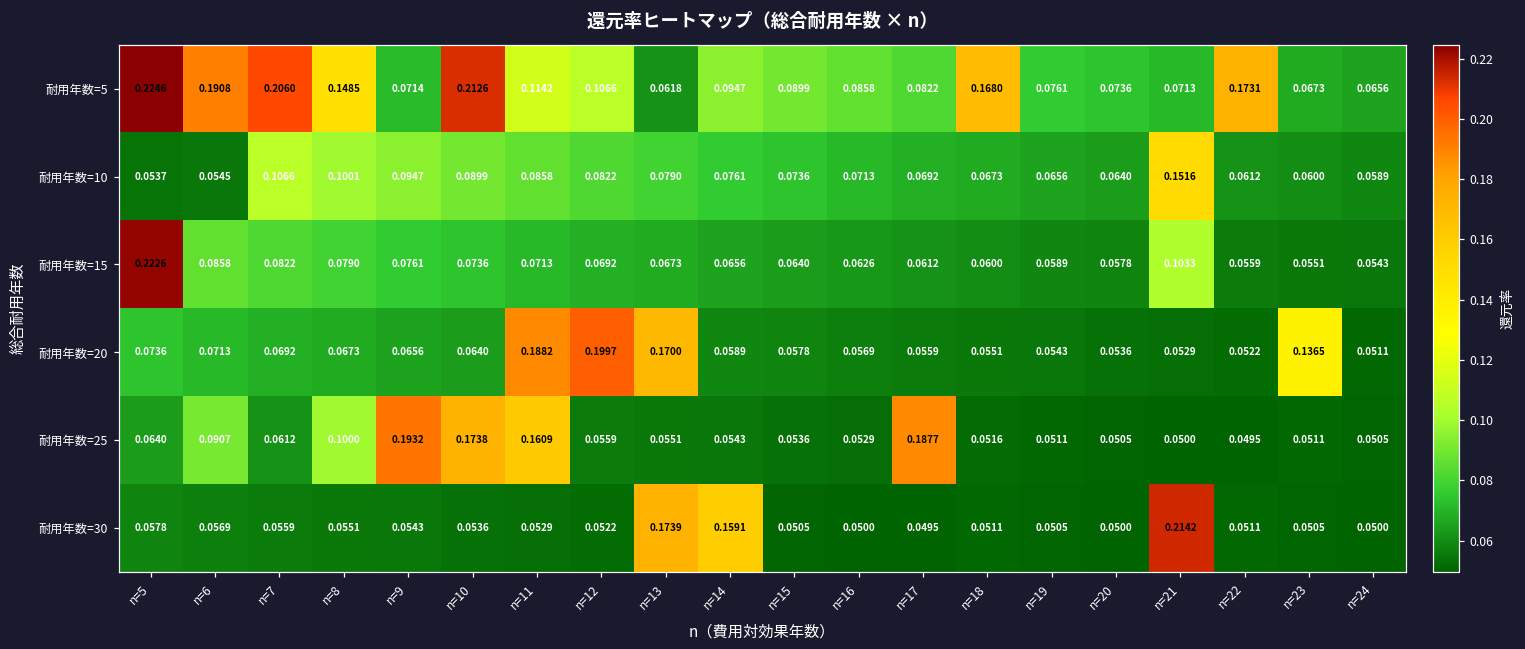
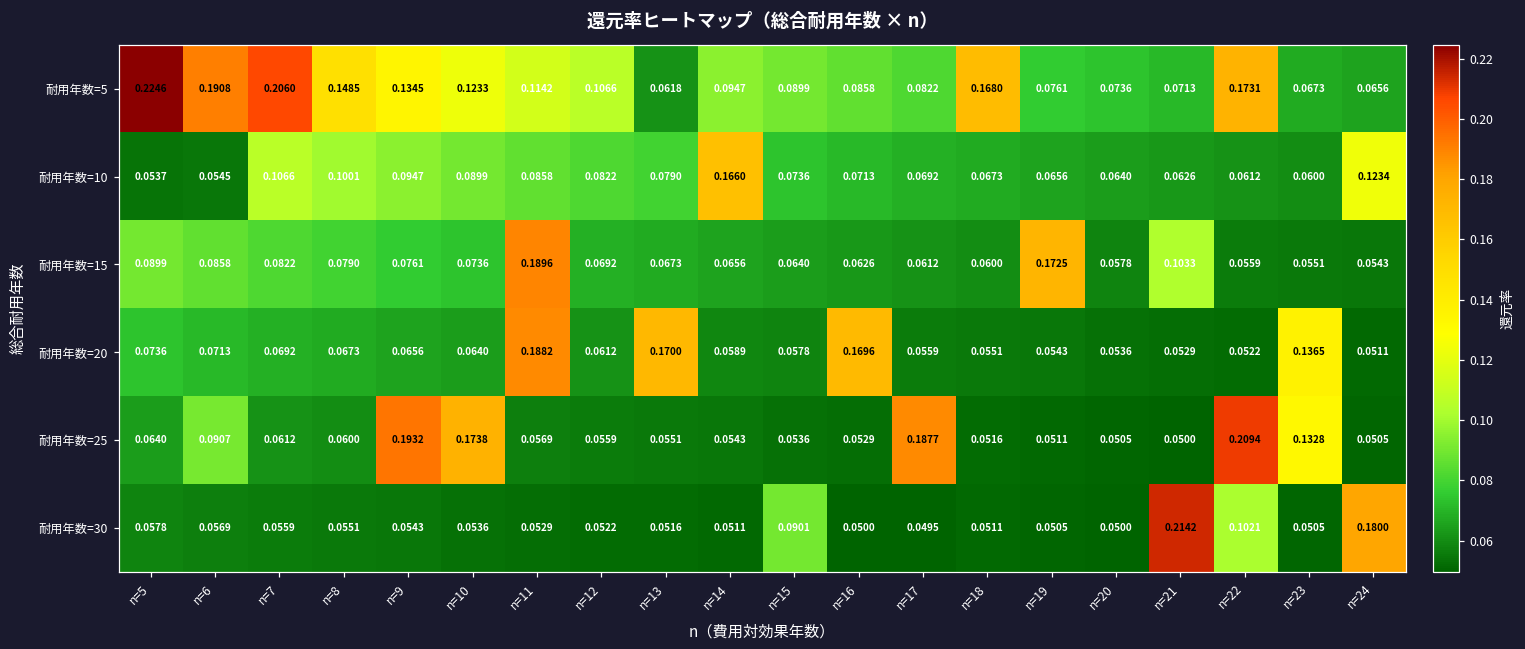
  {
    "耐用年数=5": {
      "n=5": 0.2246,
      "n=6": 0.1908,
      "n=7": 0.2060,
      "n=8": 0.1485,
-     "n=9": 0.0714,
-     "n=10": 0.2126,
+     "n=9": 0.1345,
+     "n=10": 0.1233,
      "n=11": 0.1142,
      "n=12": 0.1066,
      "n=13": 0.0618,
      "n=14": 0.0947,
      "n=15": 0.0899,
      "n=16": 0.0858,
      "n=17": 0.0822,
      "n=18": 0.1680,
      "n=19": 0.0761,
      "n=20": 0.0736,
      "n=21": 0.0713,
      "n=22": 0.1731,
      "n=23": 0.0673,
      "n=24": 0.0656
    },
    "耐用年数=10": {
      "n=5": 0.0537,
      "n=6": 0.0545,
      "n=7": 0.1066,
      "n=8": 0.1001,
      "n=9": 0.0947,
      "n=10": 0.0899,
      "n=11": 0.0858,
      "n=12": 0.0822,
      "n=13": 0.0790,
-     "n=14": 0.0761,
+     "n=14": 0.1660,
      "n=15": 0.0736,
      "n=16": 0.0713,
      "n=17": 0.0692,
      "n=18": 0.0673,
      "n=19": 0.0656,
      "n=20": 0.0640,
-     "n=21": 0.1516,
+     "n=21": 0.0626,
      "n=22": 0.0612,
      "n=23": 0.0600,
-     "n=24": 0.0589
+     "n=24": 0.1234
    },
    "耐用年数=15": {
-     "n=5": 0.2226,
+     "n=5": 0.0899,
      "n=6": 0.0858,
      "n=7": 0.0822,
      "n=8": 0.0790,
      "n=9": 0.0761,
      "n=10": 0.0736,
-     "n=11": 0.0713,
+     "n=11": 0.1896,
      "n=12": 0.0692,
      "n=13": 0.0673,
      "n=14": 0.0656,
      "n=15": 0.0640,
      "n=16": 0.0626,
      "n=17": 0.0612,
      "n=18": 0.0600,
-     "n=19": 0.0589,
+     "n=19": 0.1725,
      "n=20": 0.0578,
      "n=21": 0.1033,
      "n=22": 0.0559,
      "n=23": 0.0551,
      "n=24": 0.0543
    },
    "耐用年数=20": {
      "n=5": 0.0736,
      "n=6": 0.0713,
      "n=7": 0.0692,
      "n=8": 0.0673,
      "n=9": 0.0656,
      "n=10": 0.0640,
      "n=11": 0.1882,
-     "n=12": 0.1997,
+     "n=12": 0.0612,
      "n=13": 0.1700,
      "n=14": 0.0589,
      "n=15": 0.0578,
-     "n=16": 0.0569,
+     "n=16": 0.1696,
      "n=17": 0.0559,
      "n=18": 0.0551,
      "n=19": 0.0543,
      "n=20": 0.0536,
      "n=21": 0.0529,
      "n=22": 0.0522,
      "n=23": 0.1365,
      "n=24": 0.0511
    },
    "耐用年数=25": {
      "n=5": 0.0640,
      "n=6": 0.0907,
      "n=7": 0.0612,
-     "n=8": 0.1000,
+     "n=8": 0.0600,
      "n=9": 0.1932,
      "n=10": 0.1738,
-     "n=11": 0.1609,
+     "n=11": 0.0569,
      "n=12": 0.0559,
      "n=13": 0.0551,
      "n=14": 0.0543,
      "n=15": 0.0536,
      "n=16": 0.0529,
      "n=17": 0.1877,
      "n=18": 0.0516,
      "n=19": 0.0511,
      "n=20": 0.0505,
      "n=21": 0.0500,
-     "n=22": 0.0495,
-     "n=23": 0.0511,
+     "n=22": 0.2094,
+     "n=23": 0.1328,
      "n=24": 0.0505
    },
    "耐用年数=30": {
      "n=5": 0.0578,
      "n=6": 0.0569,
      "n=7": 0.0559,
      "n=8": 0.0551,
      "n=9": 0.0543,
      "n=10": 0.0536,
      "n=11": 0.0529,
      "n=12": 0.0522,
-     "n=13": 0.1739,
-     "n=14": 0.1591,
-     "n=15": 0.0505,
+     "n=13": 0.0516,
+     "n=14": 0.0511,
+     "n=15": 0.0901,
      "n=16": 0.0500,
      "n=17": 0.0495,
      "n=18": 0.0511,
      "n=19": 0.0505,
      "n=20": 0.0500,
      "n=21": 0.2142,
-     "n=22": 0.0511,
+     "n=22": 0.1021,
      "n=23": 0.0505,
-     "n=24": 0.0500
+     "n=24": 0.1800
    }
  }
